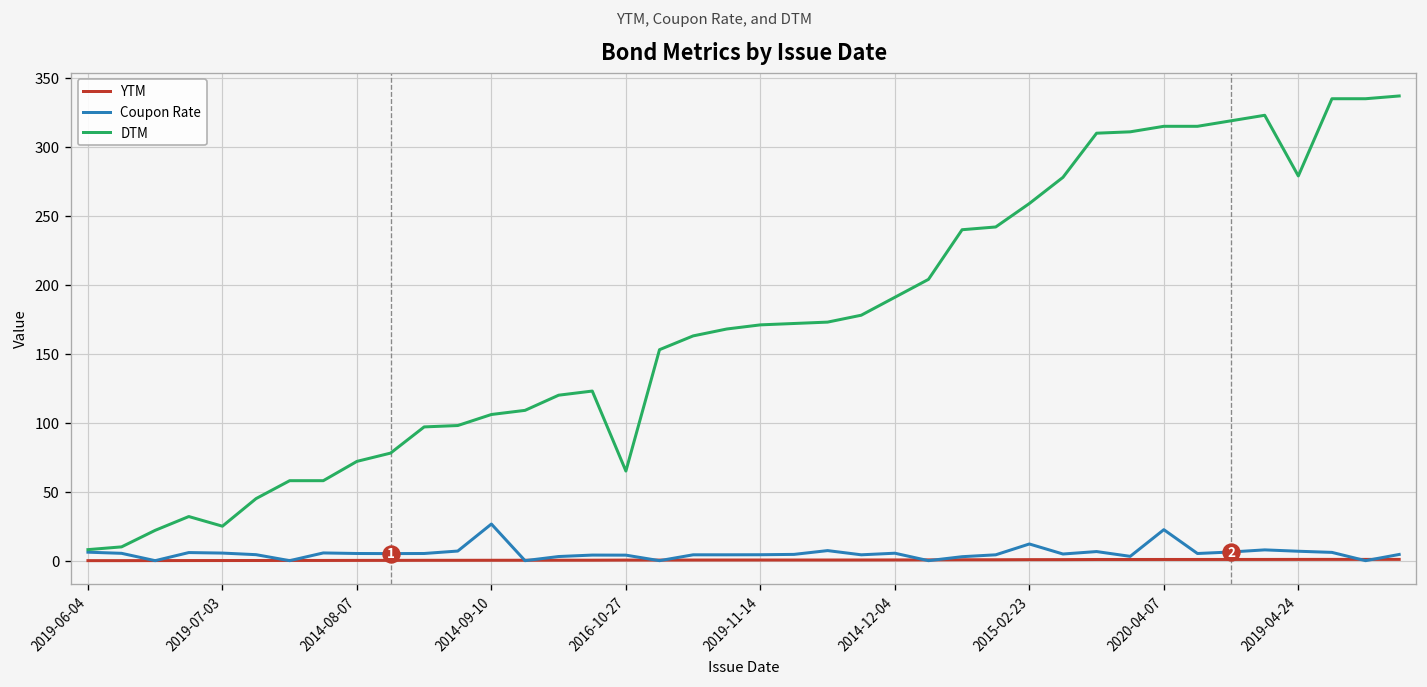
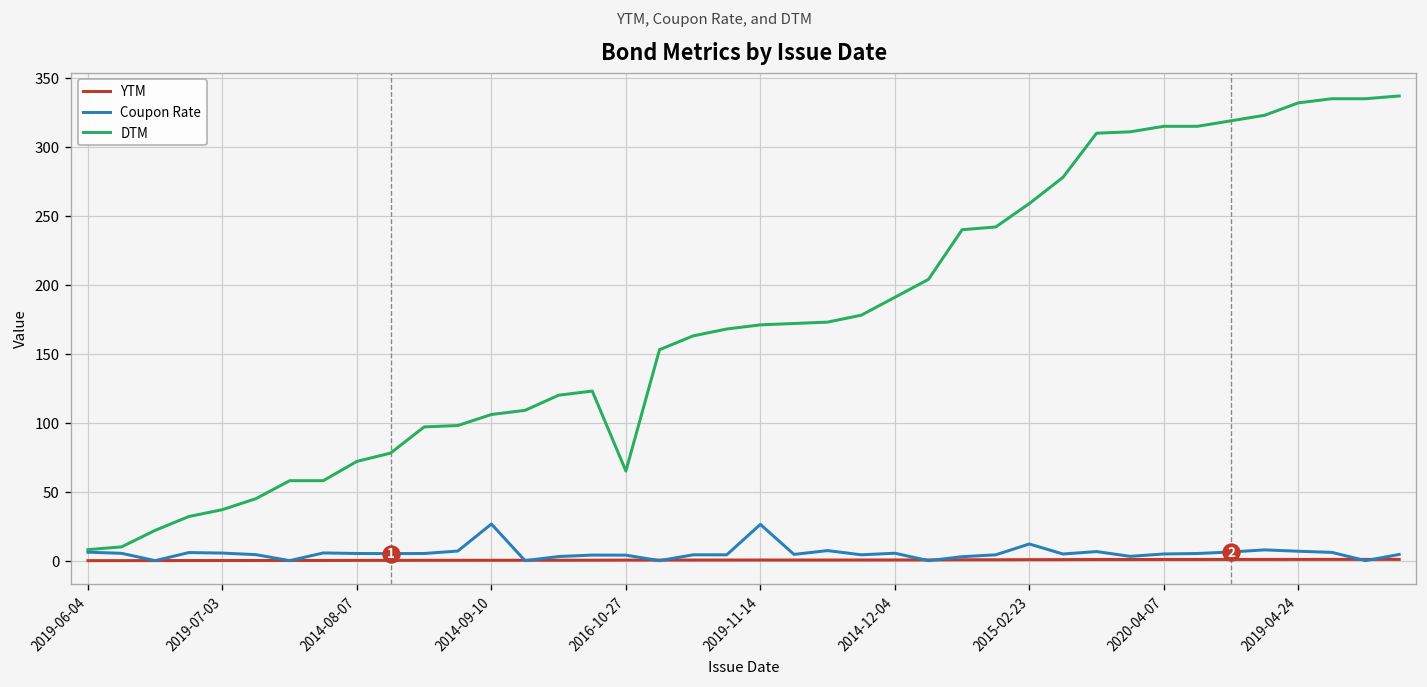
  {
    "Coupon Rate": {
      "2019-07-03": 6,
      "2014-08-07": 5,
      "2014-09-10": 27,
      "2016-10-27": 4,
-     "2019-11-14": 4,
+     "2019-11-14": 26,
      "2014-12-04": 5,
      "2015-02-23": 12,
-     "2020-04-07": 22,
+     "2020-04-07": 5,
      "2019-04-24": 7
    },
    "DTM": {
-     "2019-07-03": 25,
+     "2019-07-03": 37,
      "2014-08-07": 72,
      "2014-09-10": 106,
      "2016-10-27": 65,
      "2019-11-14": 171,
      "2014-12-04": 191,
      "2015-02-23": 259,
      "2020-04-07": 315,
-     "2019-04-24": 279
+     "2019-04-24": 332
    }
  }
